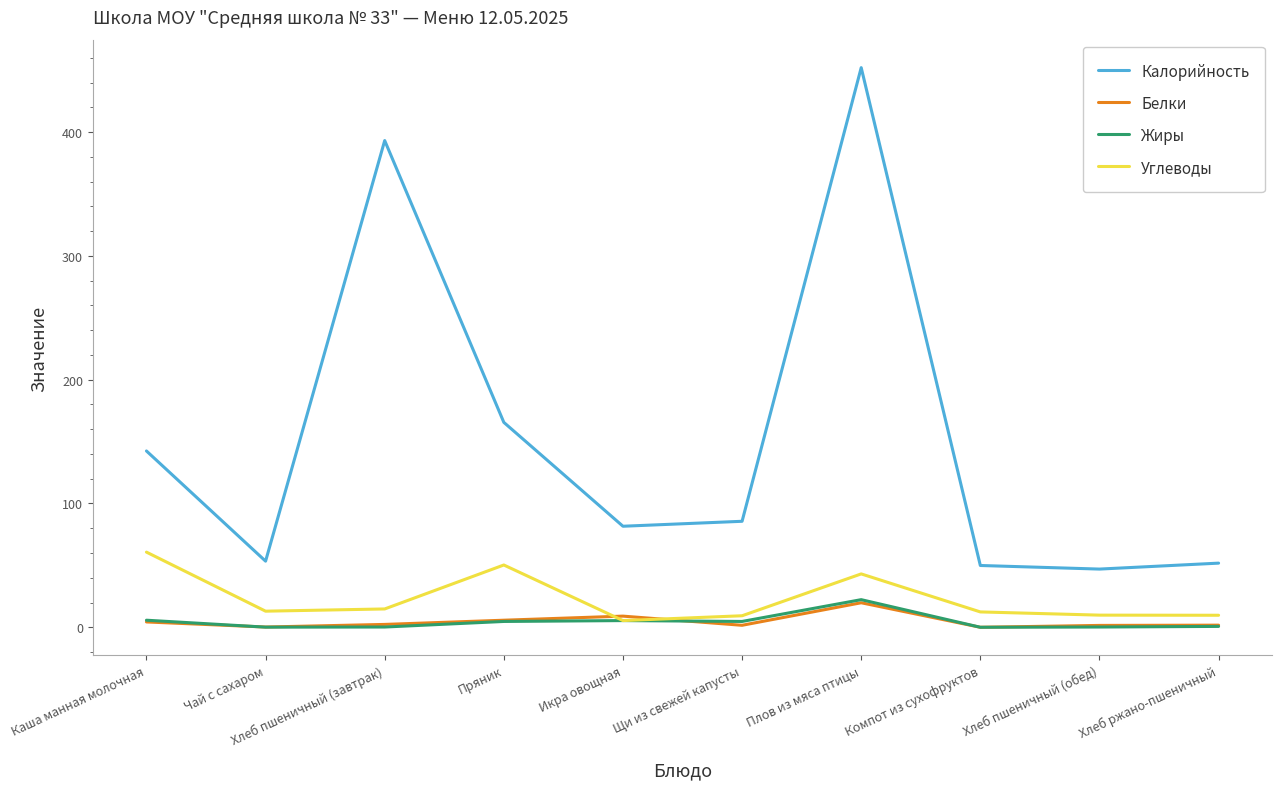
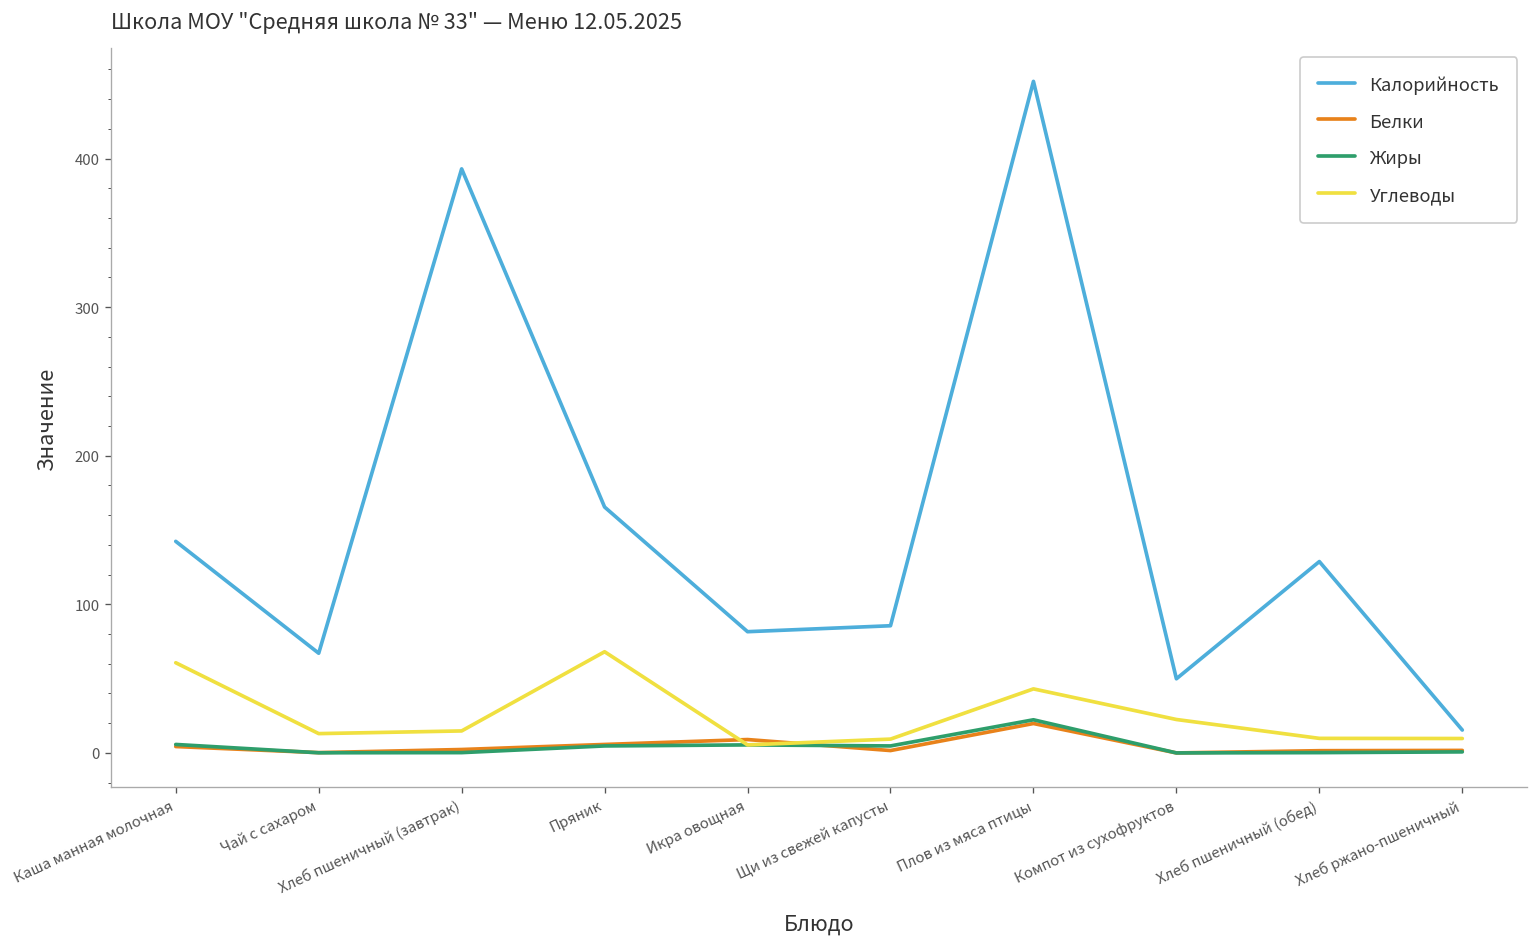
  {
    "Калорийность": {
      "Каша манная молочная": 142,
-     "Чай с сахаром": 53,
+     "Чай с сахаром": 67,
      "Хлеб пшеничный (завтрак)": 393,
      "Пряник": 166,
      "Икра овощная": 82,
      "Щи из свежей капусты": 86,
      "Плов из мяса птицы": 452,
      "Компот из сухофруктов": 50,
-     "Хлеб пшеничный (обед)": 47,
-     "Хлеб ржано-пшеничный": 52
+     "Хлеб пшеничный (обед)": 129,
+     "Хлеб ржано-пшеничный": 15
    },
    "Белки": {
      "Хлеб пшеничный (завтрак)": 2,
      "Икра овощная": 9,
      "Щи из свежей капусты": 2,
      "Плов из мяса птицы": 20
    },
    "Жиры": {
      "Хлеб пшеничный (завтрак)": 0,
      "Щи из свежей капусты": 5,
      "Плов из мяса птицы": 22
    },
    "Углеводы": {
      "Каша манная молочная": 61,
      "Чай с сахаром": 13,
      "Хлеб пшеничный (завтрак)": 15,
-     "Пряник": 50,
+     "Пряник": 68,
      "Щи из свежей капусты": 9,
      "Плов из мяса птицы": 43,
-     "Компот из сухофруктов": 12,
+     "Компот из сухофруктов": 23,
      "Хлеб пшеничный (обед)": 10,
      "Хлеб ржано-пшеничный": 10
    }
  }
